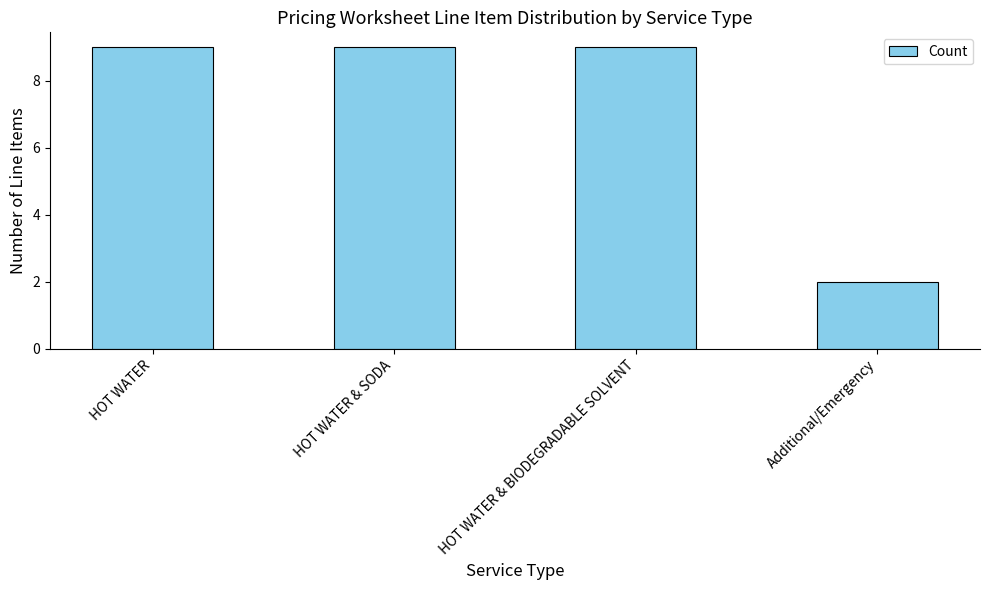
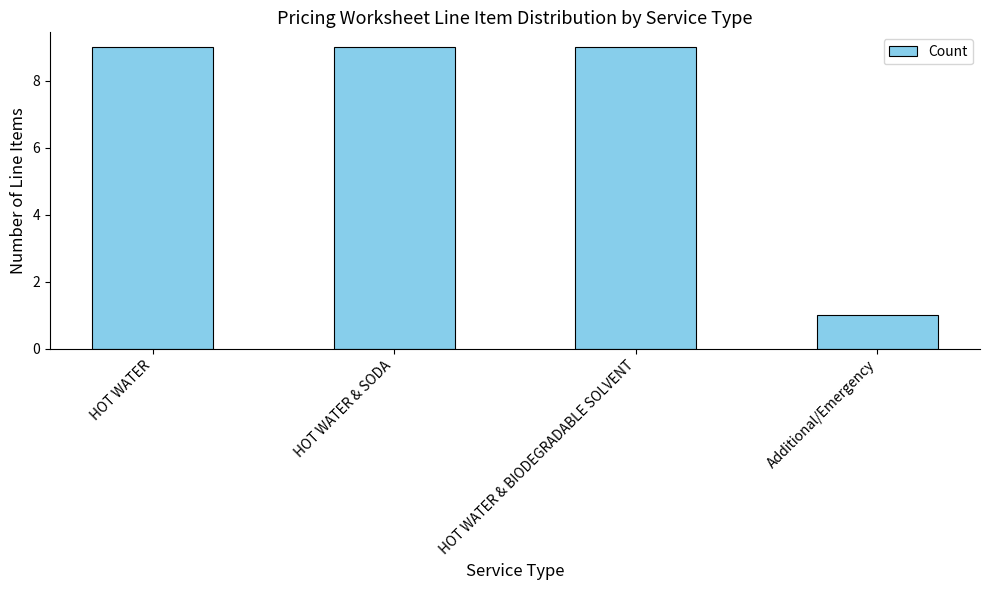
  {
    "HOT WATER": 9,
    "HOT WATER & SODA": 9,
    "HOT WATER & BIODEGRADABLE SOLVENT": 9,
-   "Additional/Emergency": 2
+   "Additional/Emergency": 1
  }
